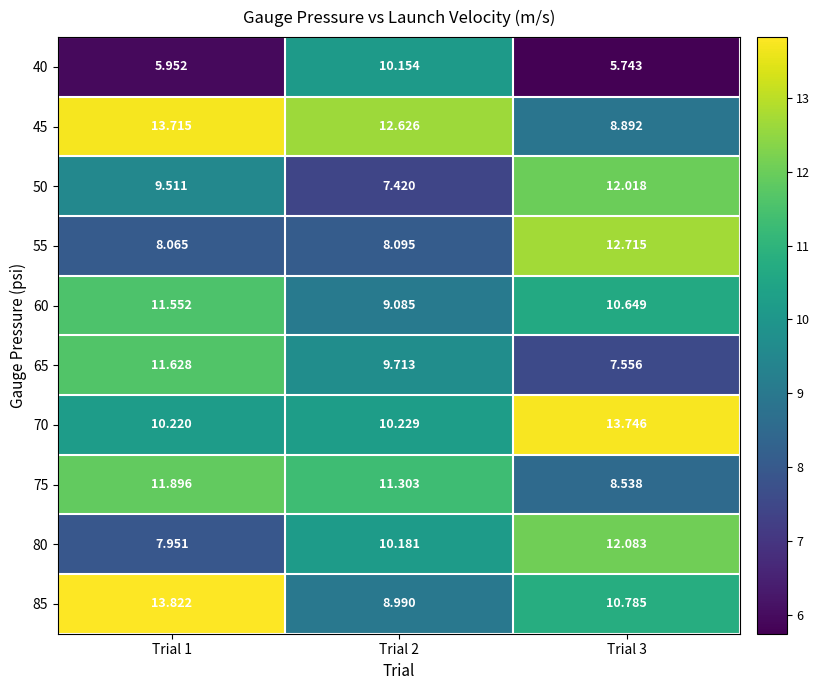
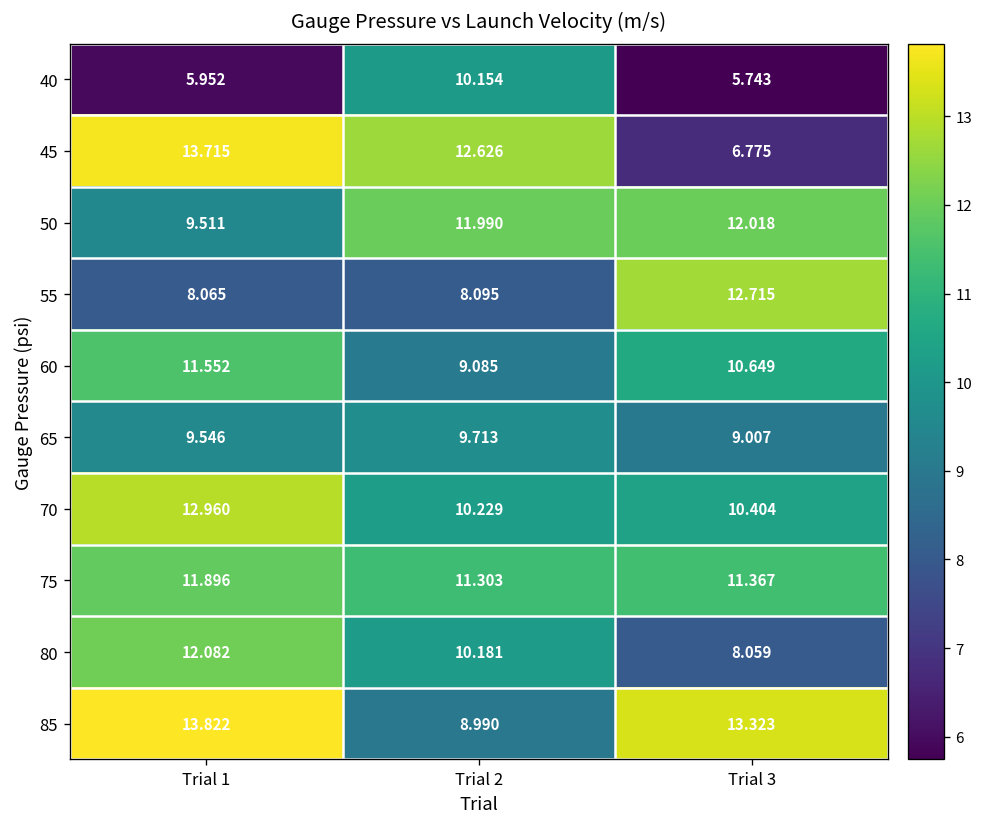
  {
    "40": {
      "Trial 1": 5.952,
      "Trial 2": 10.154,
      "Trial 3": 5.743
    },
    "45": {
      "Trial 1": 13.715,
      "Trial 2": 12.626,
-     "Trial 3": 8.892
+     "Trial 3": 6.775
    },
    "50": {
      "Trial 1": 9.511,
-     "Trial 2": 7.420,
+     "Trial 2": 11.990,
      "Trial 3": 12.018
    },
    "55": {
      "Trial 1": 8.065,
      "Trial 2": 8.095,
      "Trial 3": 12.715
    },
    "60": {
      "Trial 1": 11.552,
      "Trial 2": 9.085,
      "Trial 3": 10.649
    },
    "65": {
-     "Trial 1": 11.628,
+     "Trial 1": 9.546,
      "Trial 2": 9.713,
-     "Trial 3": 7.556
+     "Trial 3": 9.007
    },
    "70": {
-     "Trial 1": 10.220,
+     "Trial 1": 12.960,
      "Trial 2": 10.229,
-     "Trial 3": 13.746
+     "Trial 3": 10.404
    },
    "75": {
      "Trial 1": 11.896,
      "Trial 2": 11.303,
-     "Trial 3": 8.538
+     "Trial 3": 11.367
    },
    "80": {
-     "Trial 1": 7.951,
+     "Trial 1": 12.082,
      "Trial 2": 10.181,
-     "Trial 3": 12.083
+     "Trial 3": 8.059
    },
    "85": {
      "Trial 1": 13.822,
      "Trial 2": 8.990,
-     "Trial 3": 10.785
+     "Trial 3": 13.323
    }
  }
